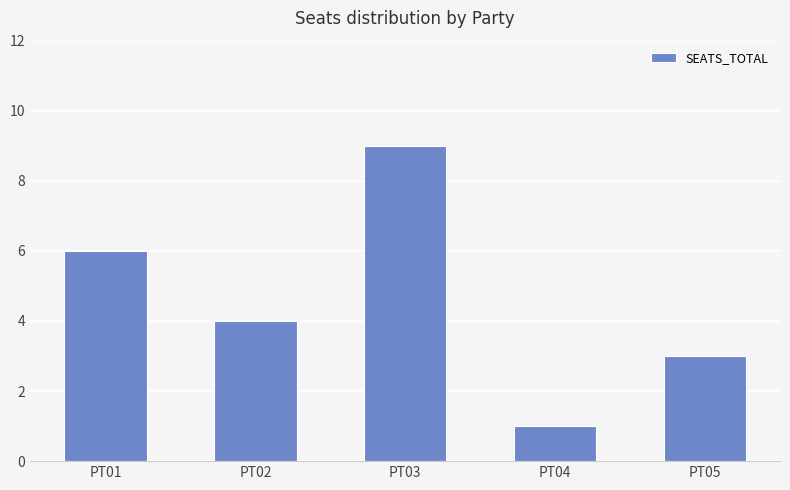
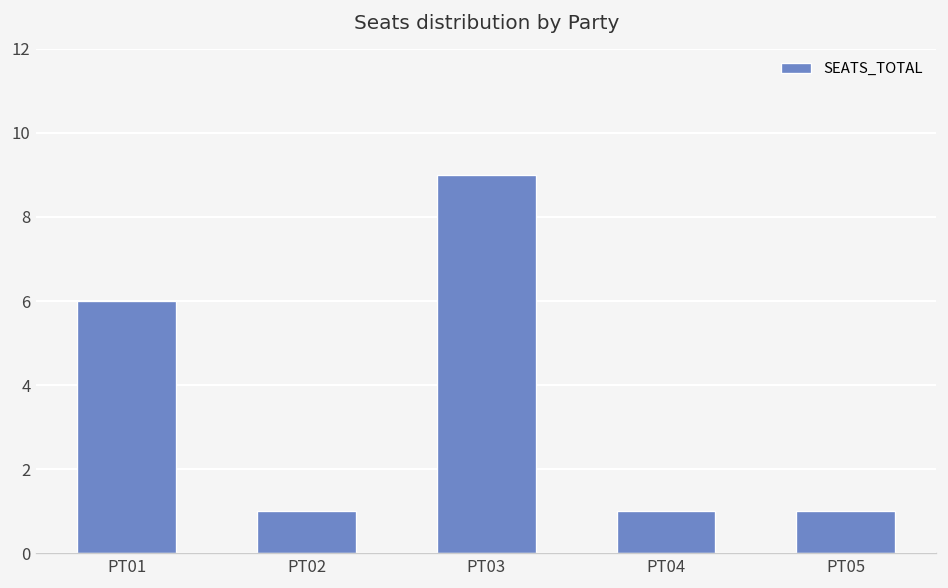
  {
    "PT01": 6,
-   "PT02": 4,
+   "PT02": 1,
    "PT03": 9,
    "PT04": 1,
-   "PT05": 3
+   "PT05": 1
  }
